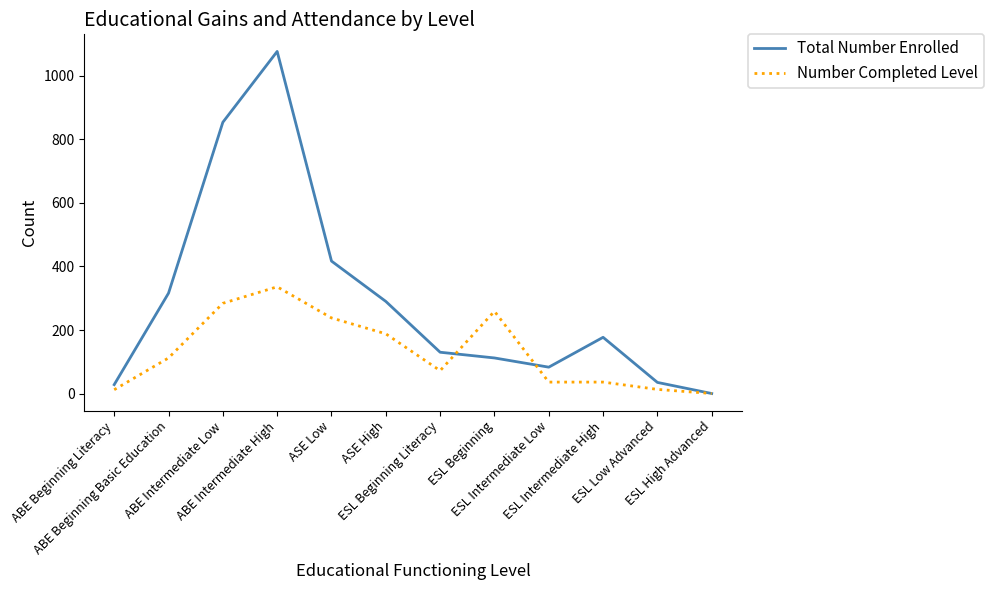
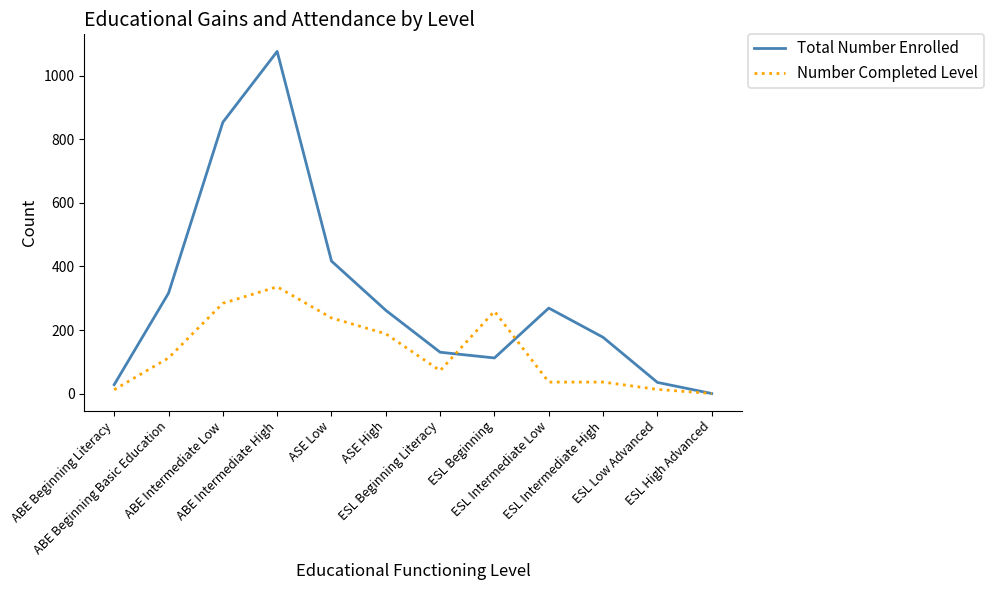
  {
    "Total Number Enrolled": {
      "ABE Beginning Literacy": 30,
      "ABE Beginning Basic Education": 320,
      "ABE Intermediate Low": 850,
      "ABE Intermediate High": 1080,
      "ASE Low": 420,
-     "ASE High": 290,
+     "ASE High": 260,
      "ESL Beginning Literacy": 130,
      "ESL Beginning": 110,
-     "ESL Intermediate Low": 80,
+     "ESL Intermediate Low": 270,
      "ESL Intermediate High": 180,
      "ESL Low Advanced": 40
    },
    "Number Completed Level": {
      "ABE Beginning Literacy": 10,
      "ABE Beginning Basic Education": 110,
      "ABE Intermediate Low": 280,
      "ABE Intermediate High": 340,
      "ASE Low": 240,
      "ASE High": 190,
      "ESL Beginning Literacy": 70,
      "ESL Beginning": 260,
      "ESL Intermediate Low": 40,
      "ESL Intermediate High": 40,
      "ESL Low Advanced": 10
    }
  }
